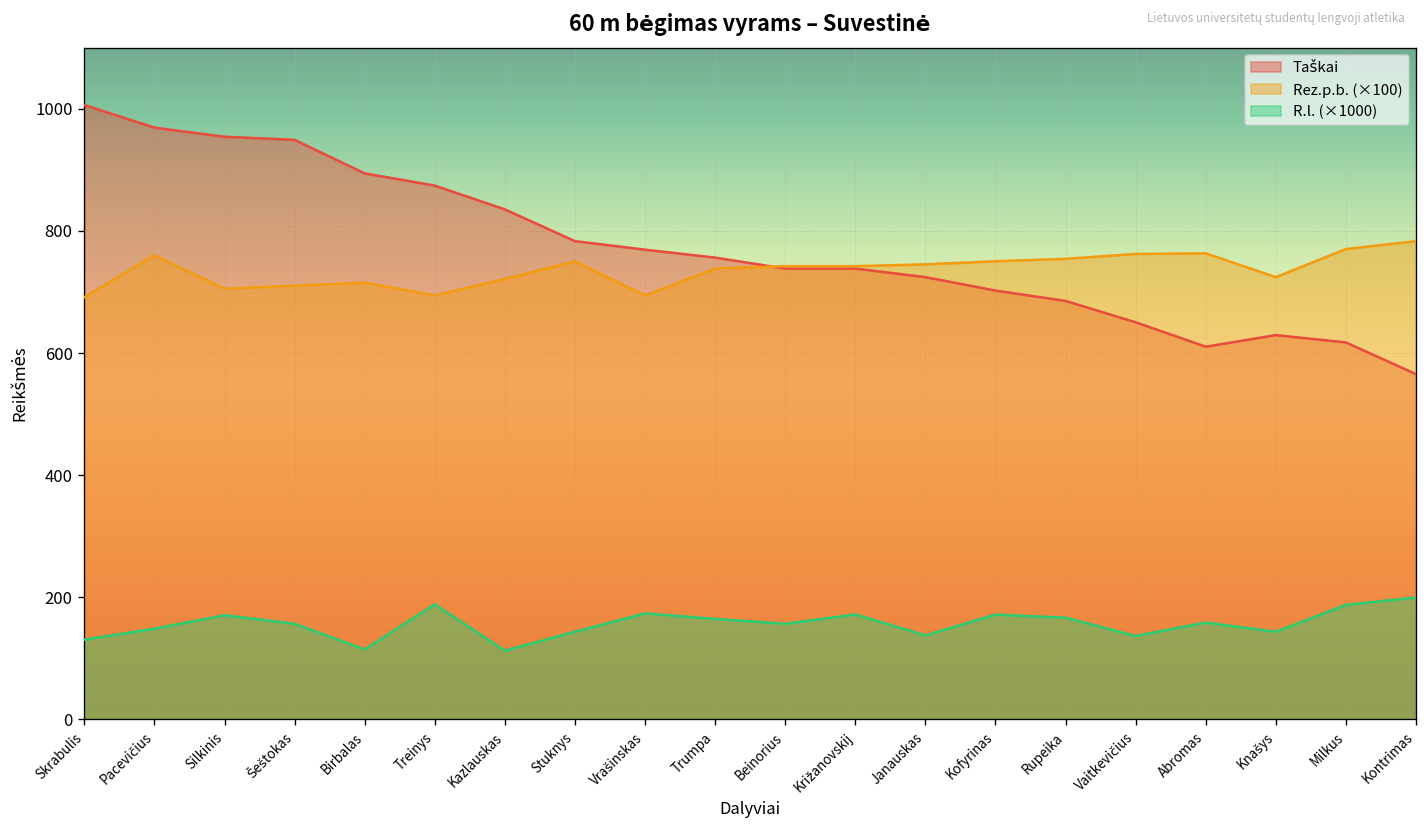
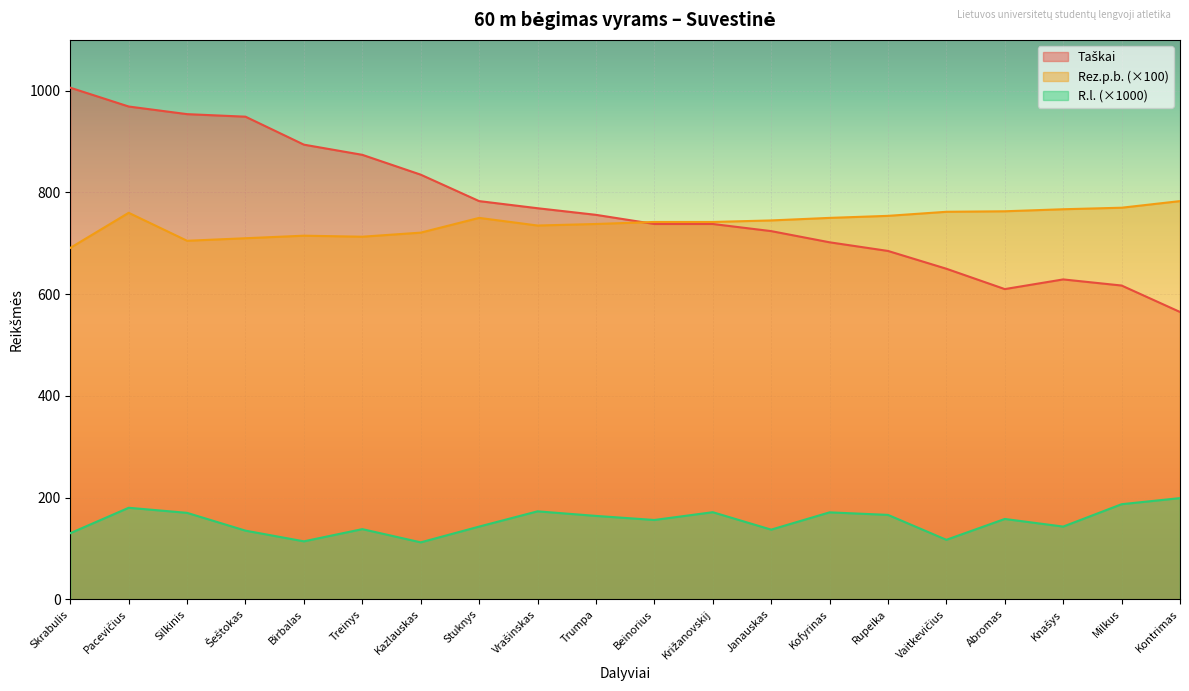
  {
    "Taškai": {
      "Skrabulis": 1010,
      "Pacevičius": 970,
      "Silkinis": 950,
      "Šeštokas": 950,
      "Birbalas": 890,
      "Treinys": 870,
      "Kazlauskas": 840,
      "Stuknys": 780,
      "Vrašinskas": 770,
      "Trumpa": 760,
      "Janauskas": 720,
      "Kofyrinas": 700,
      "Rupeika": 690,
      "Vaitkevičius": 650,
      "Abromas": 610,
      "Knašys": 630,
      "Milkus": 620,
      "Kontrimas": 570
    },
    "Rez.p.b. (×100)": {
      "Skrabulis": 690,
      "Pacevičius": 760,
      "Silkinis": 710,
      "Šeštokas": 710,
      "Birbalas": 720,
-     "Treinys": 690,
+     "Treinys": 710,
      "Kazlauskas": 720,
      "Stuknys": 750,
-     "Vrašinskas": 690,
+     "Vrašinskas": 740,
      "Trumpa": 740,
      "Janauskas": 750,
      "Kofyrinas": 750,
      "Rupeika": 750,
      "Vaitkevičius": 760,
      "Abromas": 760,
-     "Knašys": 720,
+     "Knašys": 770,
      "Milkus": 770,
      "Kontrimas": 780
    },
    "R.l. (×1000)": {
      "Skrabulis": 130,
-     "Pacevičius": 150,
+     "Pacevičius": 180,
      "Silkinis": 170,
-     "Šeštokas": 160,
+     "Šeštokas": 140,
      "Birbalas": 110,
-     "Treinys": 190,
+     "Treinys": 140,
      "Kazlauskas": 110,
      "Stuknys": 140,
      "Vrašinskas": 170,
      "Trumpa": 160,
      "Beinorius": 160,
      "Križanovskij": 170,
      "Janauskas": 140,
      "Kofyrinas": 170,
      "Rupeika": 170,
-     "Vaitkevičius": 140,
+     "Vaitkevičius": 120,
      "Abromas": 160,
      "Knašys": 140,
      "Milkus": 190,
      "Kontrimas": 200
    }
  }
